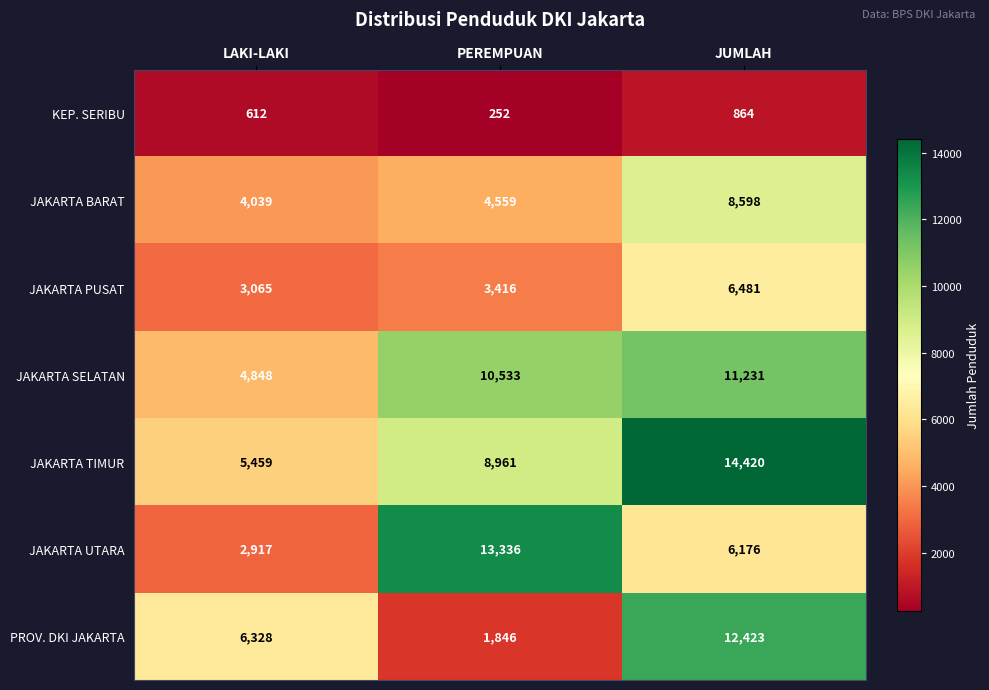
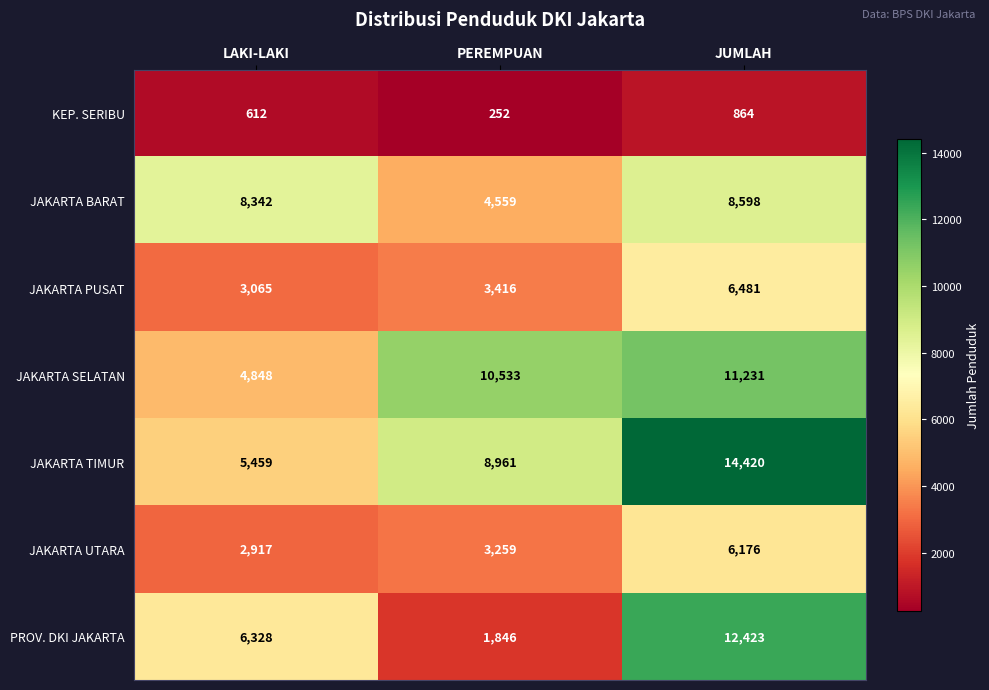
  {
    "KEP. SERIBU": {
      "LAKI-LAKI": "612",
      "PEREMPUAN": "252",
      "JUMLAH": "864"
    },
    "JAKARTA BARAT": {
-     "LAKI-LAKI": "4,039",
+     "LAKI-LAKI": "8,342",
      "PEREMPUAN": "4,559",
      "JUMLAH": "8,598"
    },
    "JAKARTA PUSAT": {
      "LAKI-LAKI": "3,065",
      "PEREMPUAN": "3,416",
      "JUMLAH": "6,481"
    },
    "JAKARTA SELATAN": {
      "LAKI-LAKI": "4,848",
      "PEREMPUAN": "10,533",
      "JUMLAH": "11,231"
    },
    "JAKARTA TIMUR": {
      "LAKI-LAKI": "5,459",
      "PEREMPUAN": "8,961",
      "JUMLAH": "14,420"
    },
    "JAKARTA UTARA": {
      "LAKI-LAKI": "2,917",
-     "PEREMPUAN": "13,336",
+     "PEREMPUAN": "3,259",
      "JUMLAH": "6,176"
    },
    "PROV. DKI JAKARTA": {
      "LAKI-LAKI": "6,328",
      "PEREMPUAN": "1,846",
      "JUMLAH": "12,423"
    }
  }
